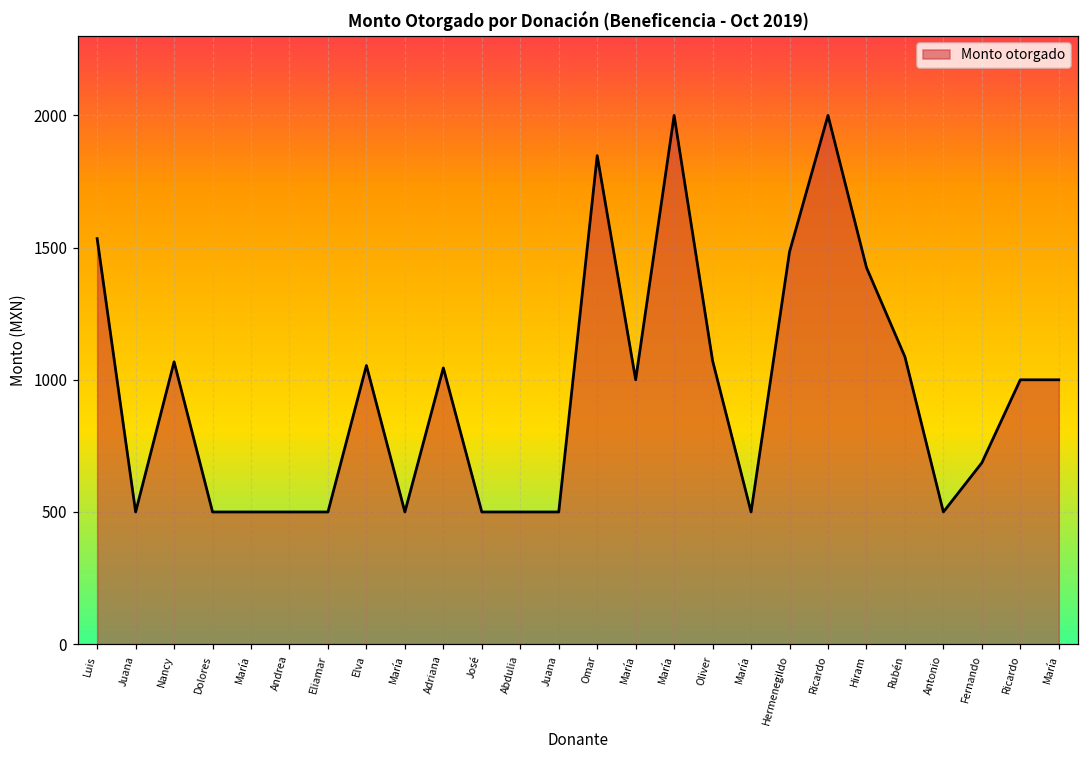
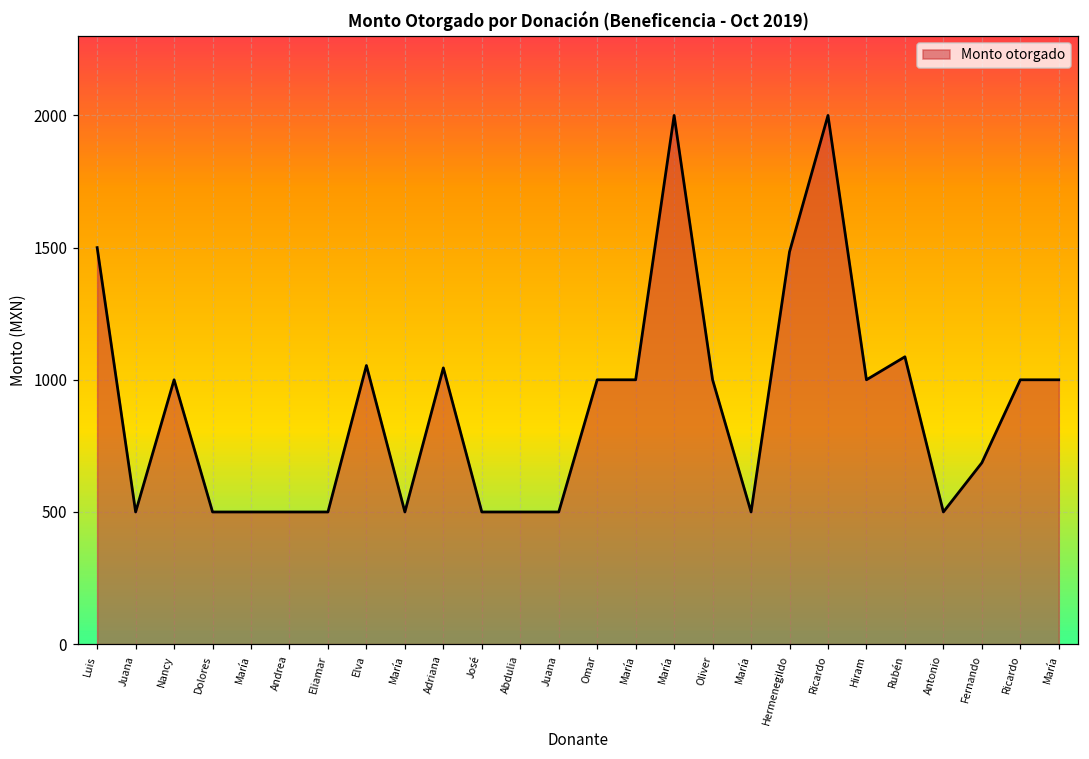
  {
-   "Luis": 1530,
-   "Nancy": 1070,
+   "Luis": 1500,
+   "Nancy": 1000,
    "Dolores": 500,
    "Andrea": 500,
    "Eliamar": 500,
    "Elva": 1050,
    "Adriana": 1050,
    "José": 500,
    "Abdulia": 500,
-   "Omar": 1850,
-   "Oliver": 1070,
+   "Omar": 1000,
+   "Oliver": 1000,
    "Hermenegildo": 1480,
-   "Hiram": 1430,
+   "Hiram": 1000,
    "Rubén": 1090,
    "Antonio": 500,
    "Fernando": 690
  }
